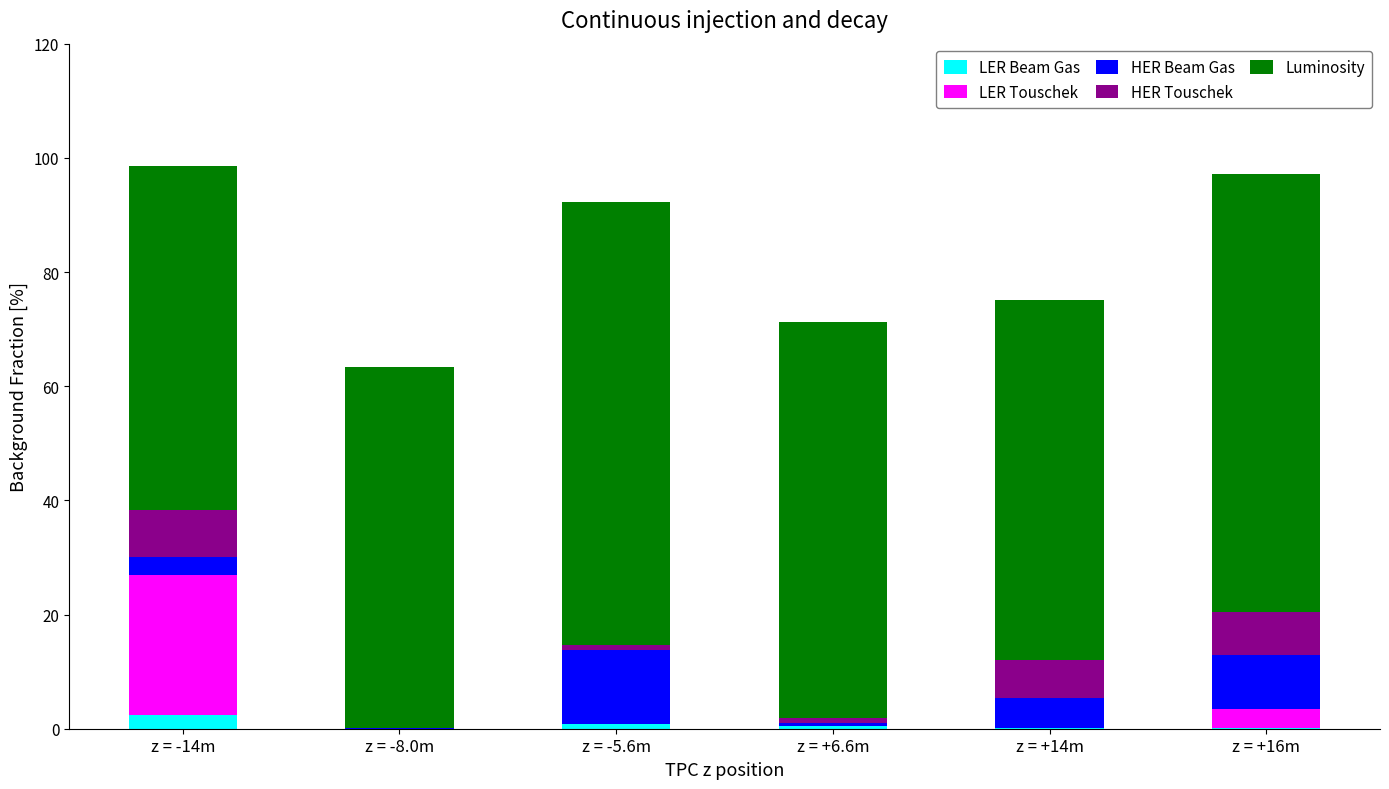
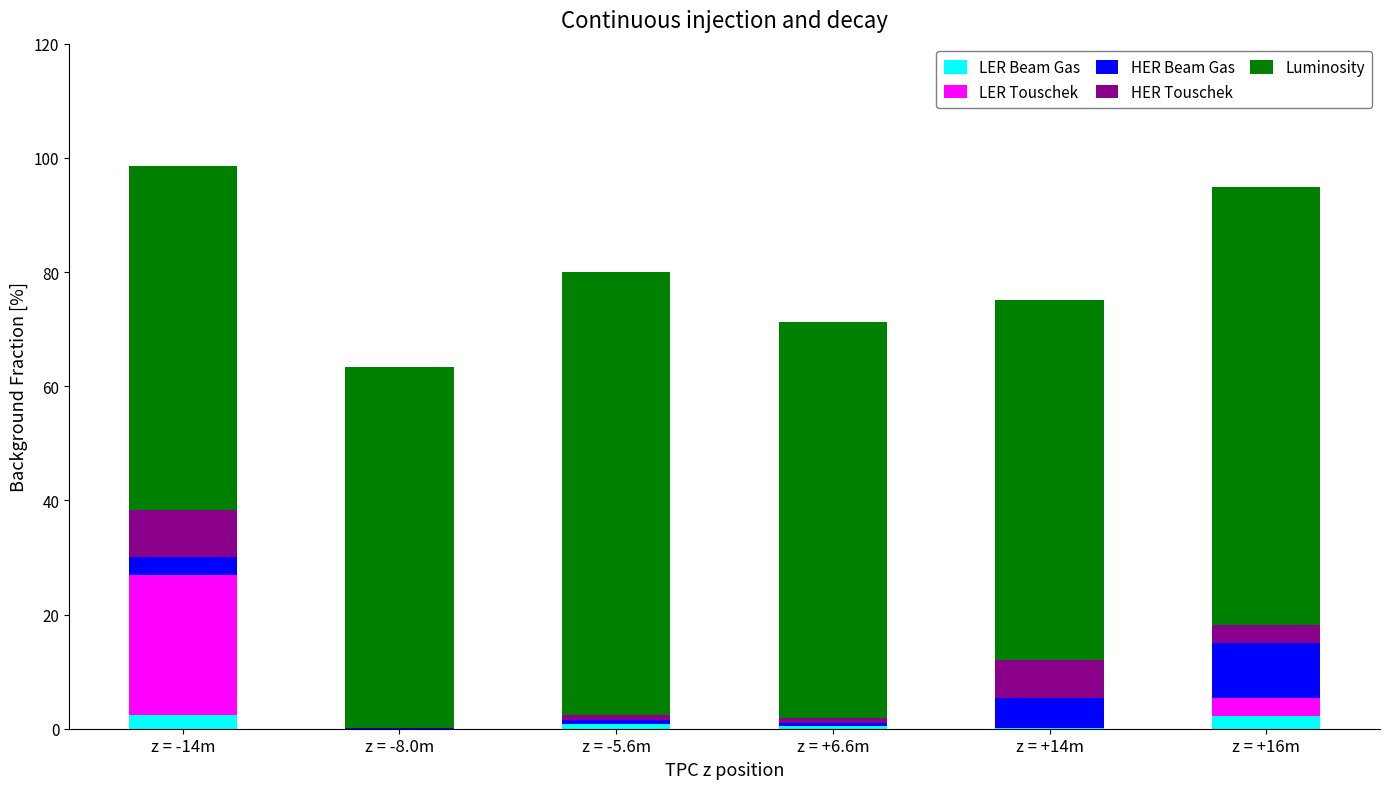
  {
    "LER Beam Gas": {
      "z = -14m": 2,
      "z = -5.6m": 1,
      "z = +6.6m": 1,
-     "z = +16m": 0
+     "z = +16m": 2
    },
    "LER Touschek": {
      "z = -14m": 25,
      "z = -8.0m": 0,
      "z = -5.6m": 0,
      "z = +6.6m": 0,
      "z = +14m": 0,
      "z = +16m": 3
    },
    "HER Beam Gas": {
      "z = -14m": 3,
-     "z = -5.6m": 13,
+     "z = -5.6m": 1,
      "z = +6.6m": 0,
      "z = +14m": 5,
      "z = +16m": 10
    },
    "HER Touschek": {
      "z = -14m": 8,
      "z = -5.6m": 1,
      "z = +6.6m": 1,
      "z = +14m": 7,
-     "z = +16m": 7
+     "z = +16m": 3
    },
    "Luminosity": {
      "z = -14m": 60,
      "z = -8.0m": 63,
      "z = -5.6m": 78,
      "z = +6.6m": 69,
      "z = +14m": 63,
      "z = +16m": 77
    }
  }
